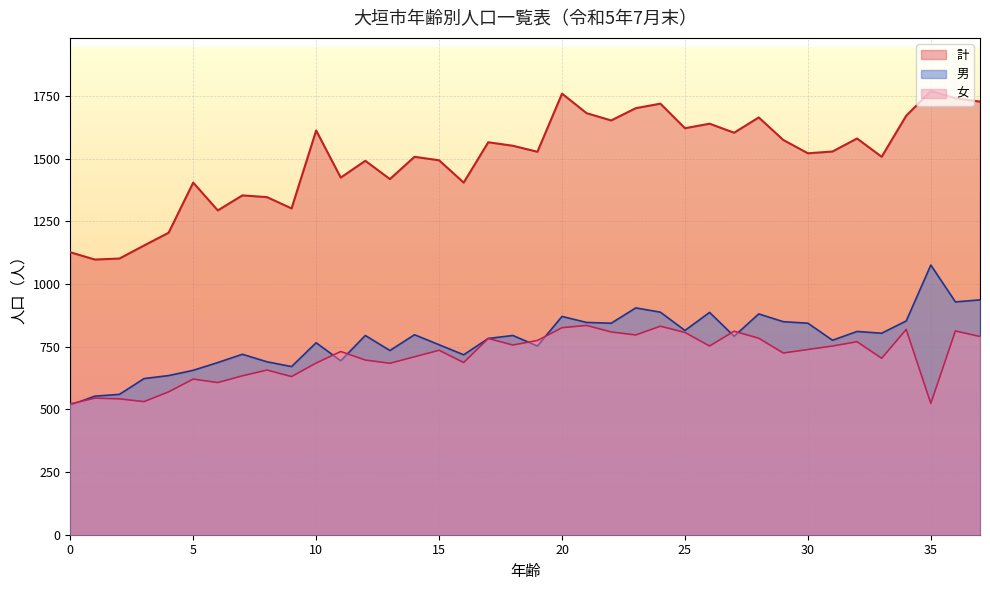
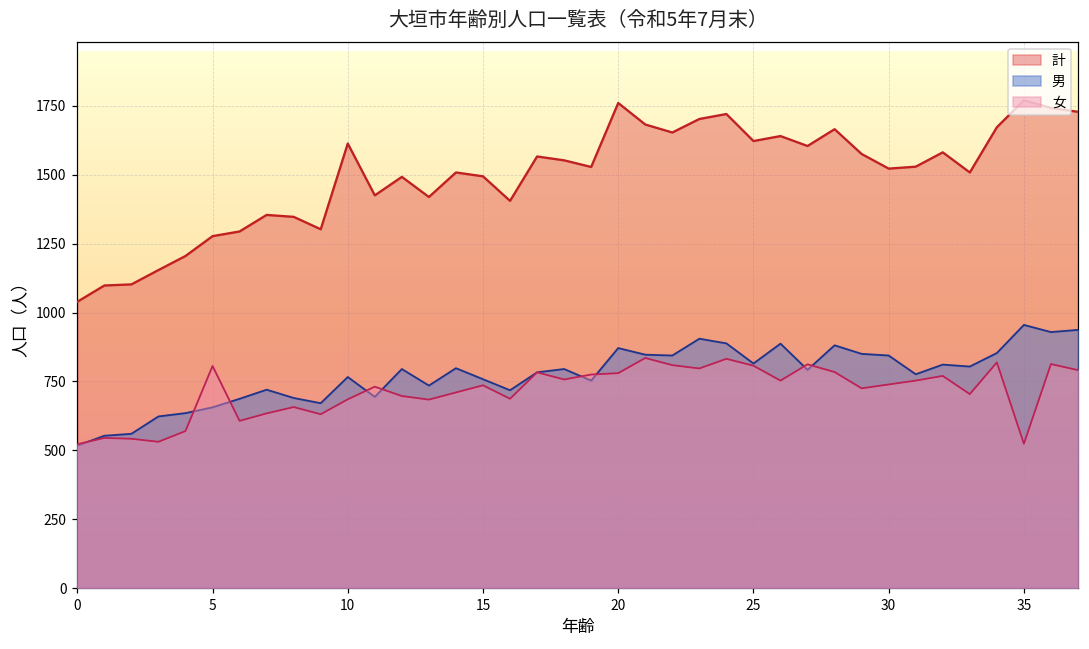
  {
    "計": {
-     "0": 1130,
-     "5": 1410,
+     "0": 1040,
+     "5": 1280,
      "10": 1610,
      "15": 1490,
      "20": 1760,
      "25": 1620,
      "30": 1520
    },
    "男": {
      "5": 660,
      "10": 770,
      "15": 760,
      "20": 870,
      "30": 840,
-     "35": 1080
+     "35": 960
    },
    "女": {
-     "5": 620,
+     "5": 810,
      "10": 690,
      "15": 740,
-     "20": 830,
+     "20": 780,
      "30": 740,
      "35": 520
    }
  }
